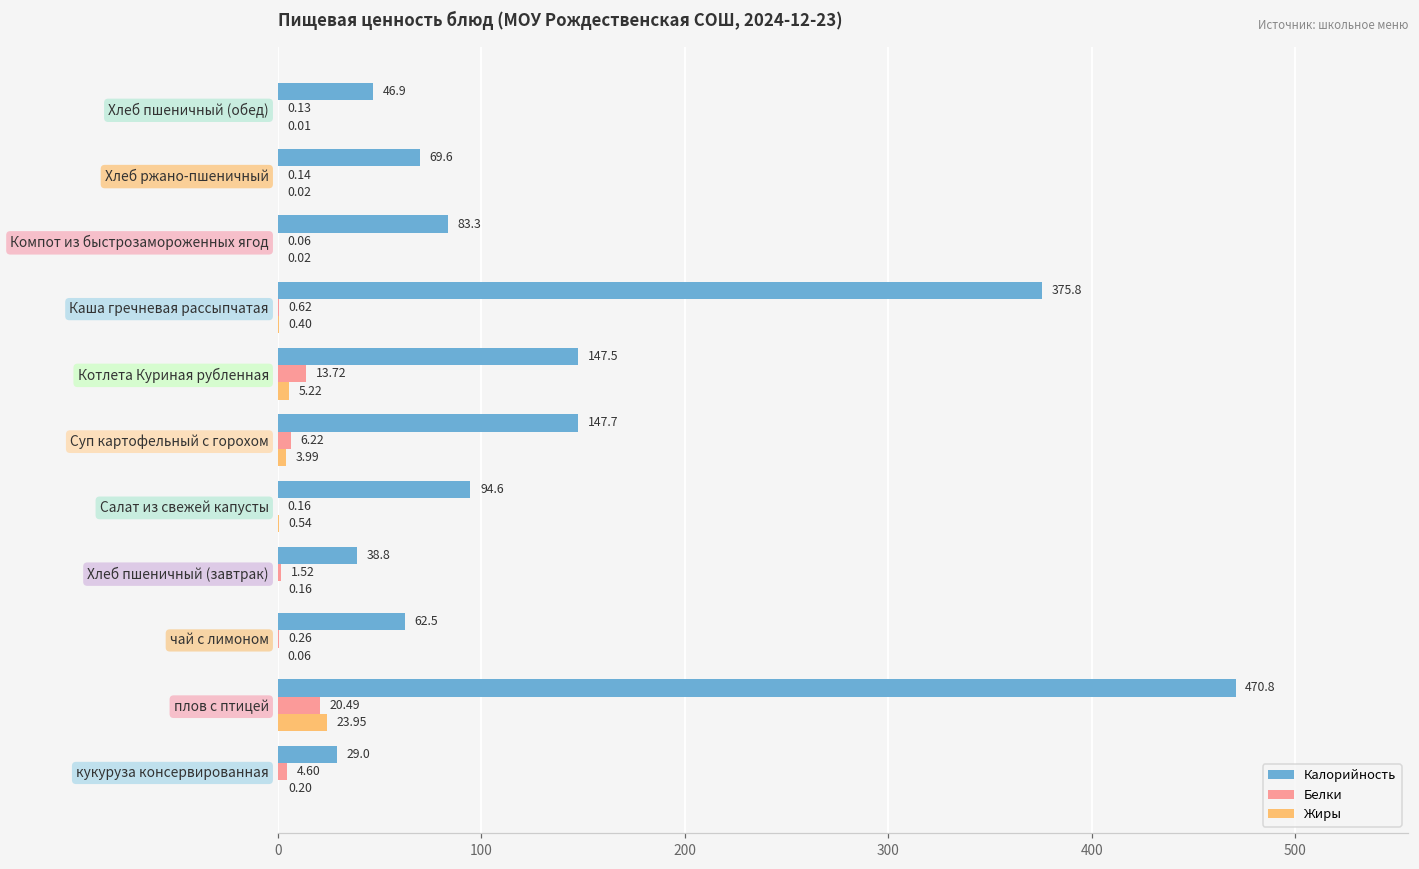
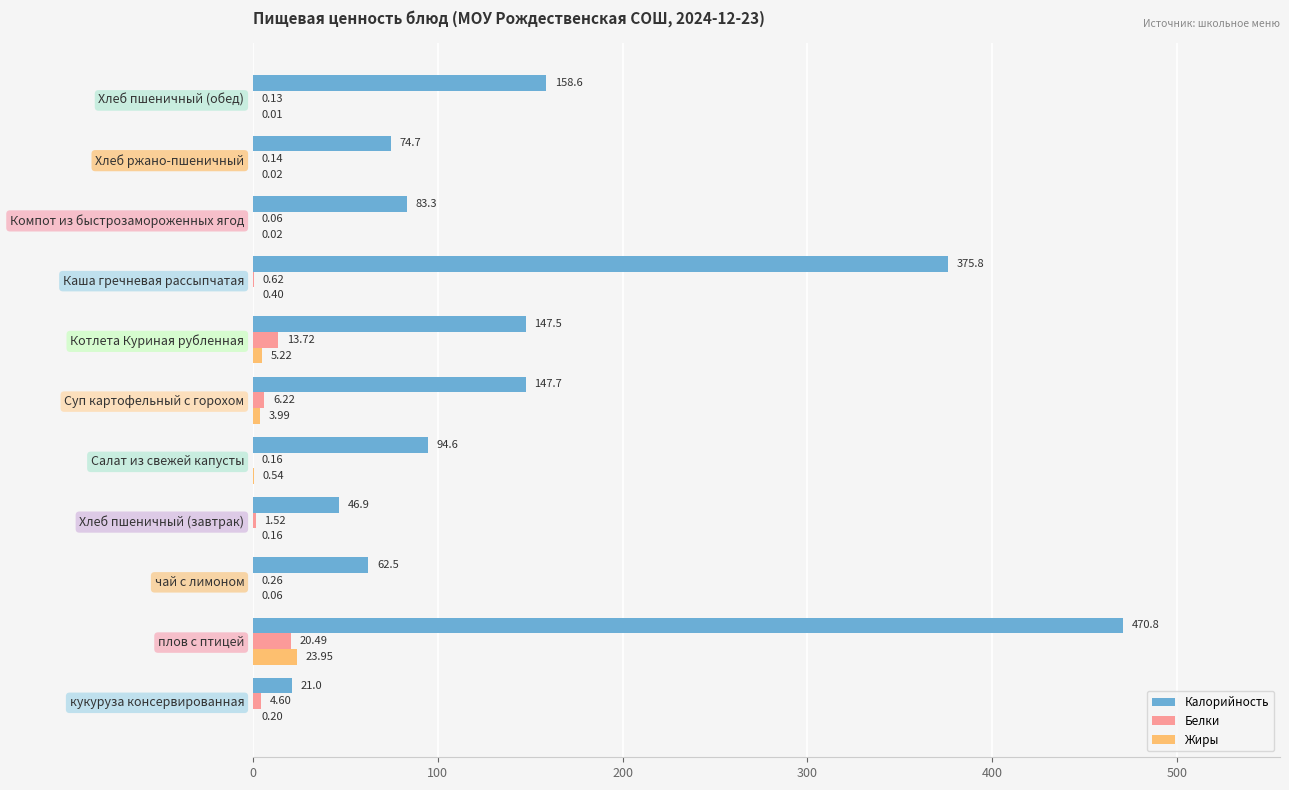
  {
    "Калорийность": {
-     "Хлеб пшеничный (обед)": 46.9,
-     "Хлеб ржано-пшеничный": 69.6,
+     "Хлеб пшеничный (обед)": 158.6,
+     "Хлеб ржано-пшеничный": 74.7,
      "Компот из быстрозамороженных ягод": 83.3,
      "Каша гречневая рассыпчатая": 375.8,
      "Котлета Куриная рубленная": 147.5,
      "Суп картофельный с горохом": 147.7,
      "Салат из свежей капусты": 94.6,
-     "Хлеб пшеничный (завтрак)": 38.8,
+     "Хлеб пшеничный (завтрак)": 46.9,
      "чай с лимоном": 62.5,
      "плов с птицей": 470.8,
-     "кукуруза консервированная": 29.0
+     "кукуруза консервированная": 21.0
    }
  }
